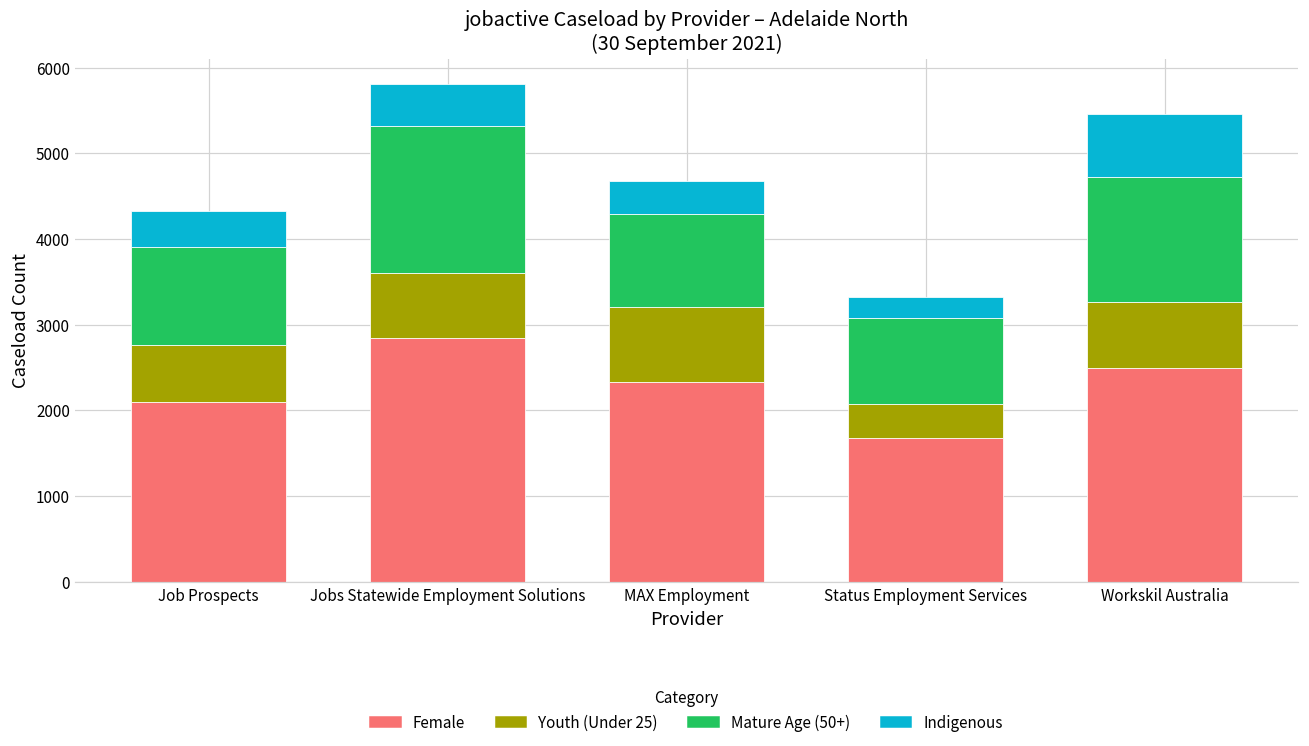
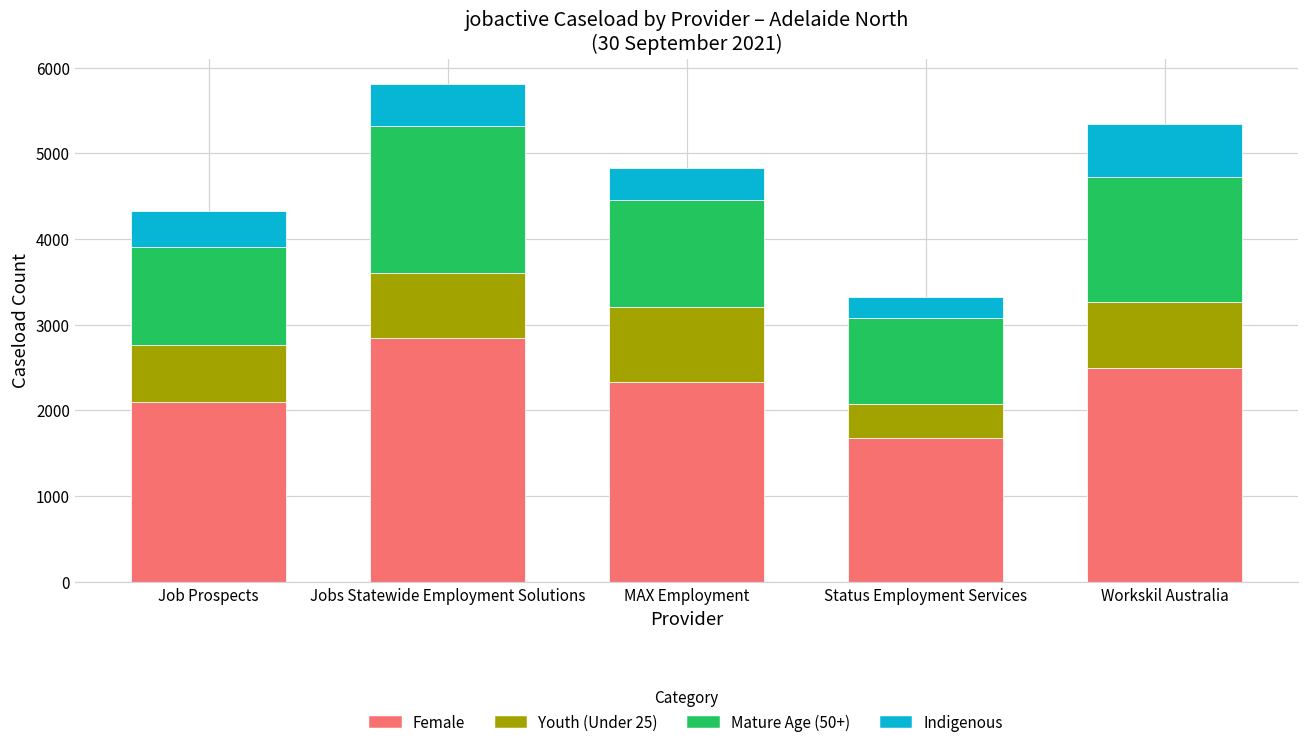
  {
    "Female": {
      "Job Prospects": 2100,
      "Jobs Statewide Employment Solutions": 2800,
      "MAX Employment": 2300,
      "Status Employment Services": 1700,
      "Workskil Australia": 2500
    },
    "Youth (Under 25)": {
      "Job Prospects": 700,
      "Jobs Statewide Employment Solutions": 800,
      "MAX Employment": 900,
      "Status Employment Services": 400,
      "Workskil Australia": 800
    },
    "Mature Age (50+)": {
      "Job Prospects": 1200,
      "Jobs Statewide Employment Solutions": 1700,
-     "MAX Employment": 1100,
+     "MAX Employment": 1200,
      "Status Employment Services": 1000,
      "Workskil Australia": 1500
    },
    "Indigenous": {
      "Job Prospects": 400,
      "Jobs Statewide Employment Solutions": 500,
      "MAX Employment": 400,
      "Status Employment Services": 300,
-     "Workskil Australia": 700
+     "Workskil Australia": 600
    }
  }
